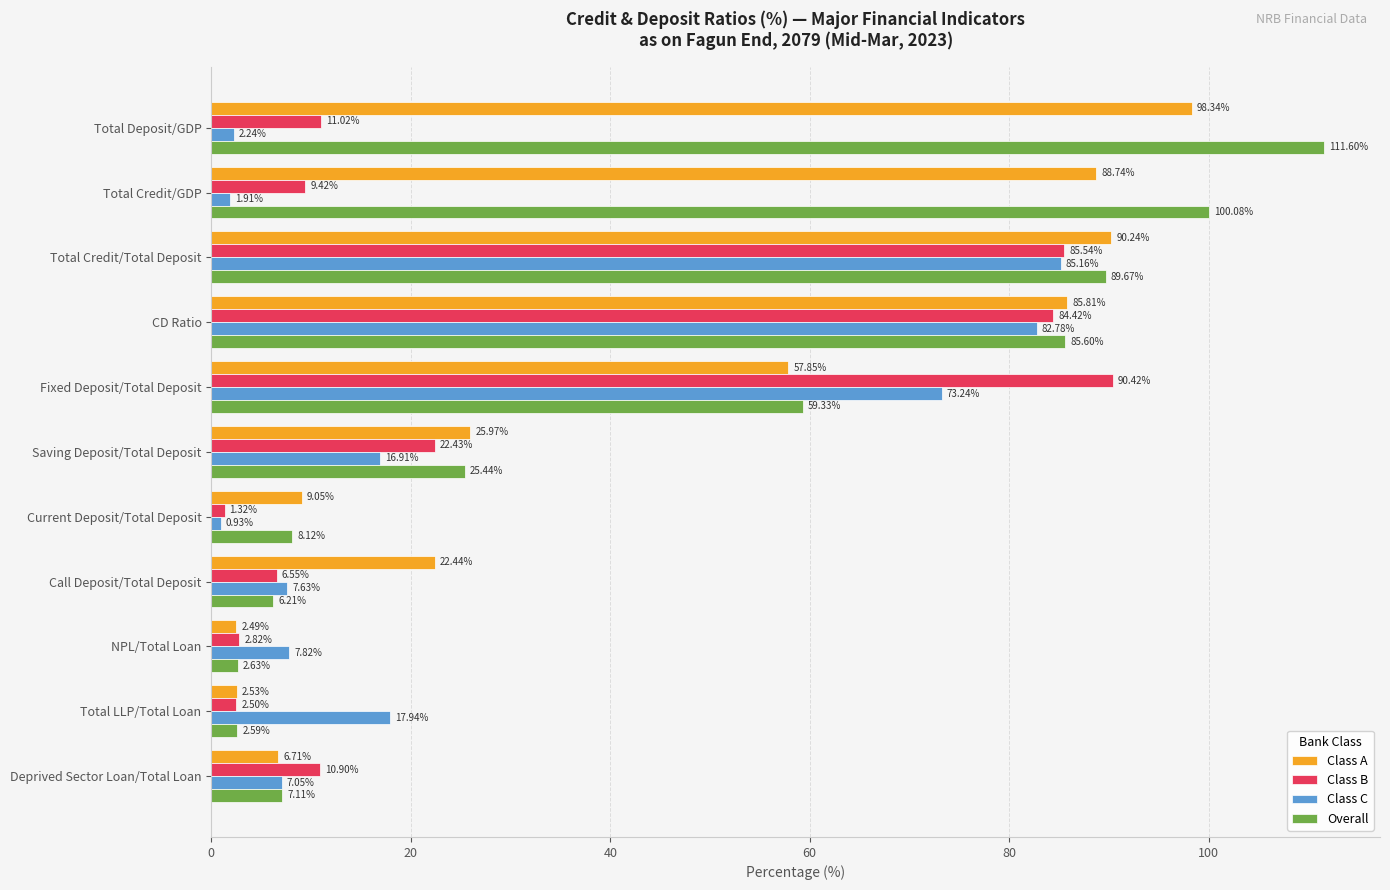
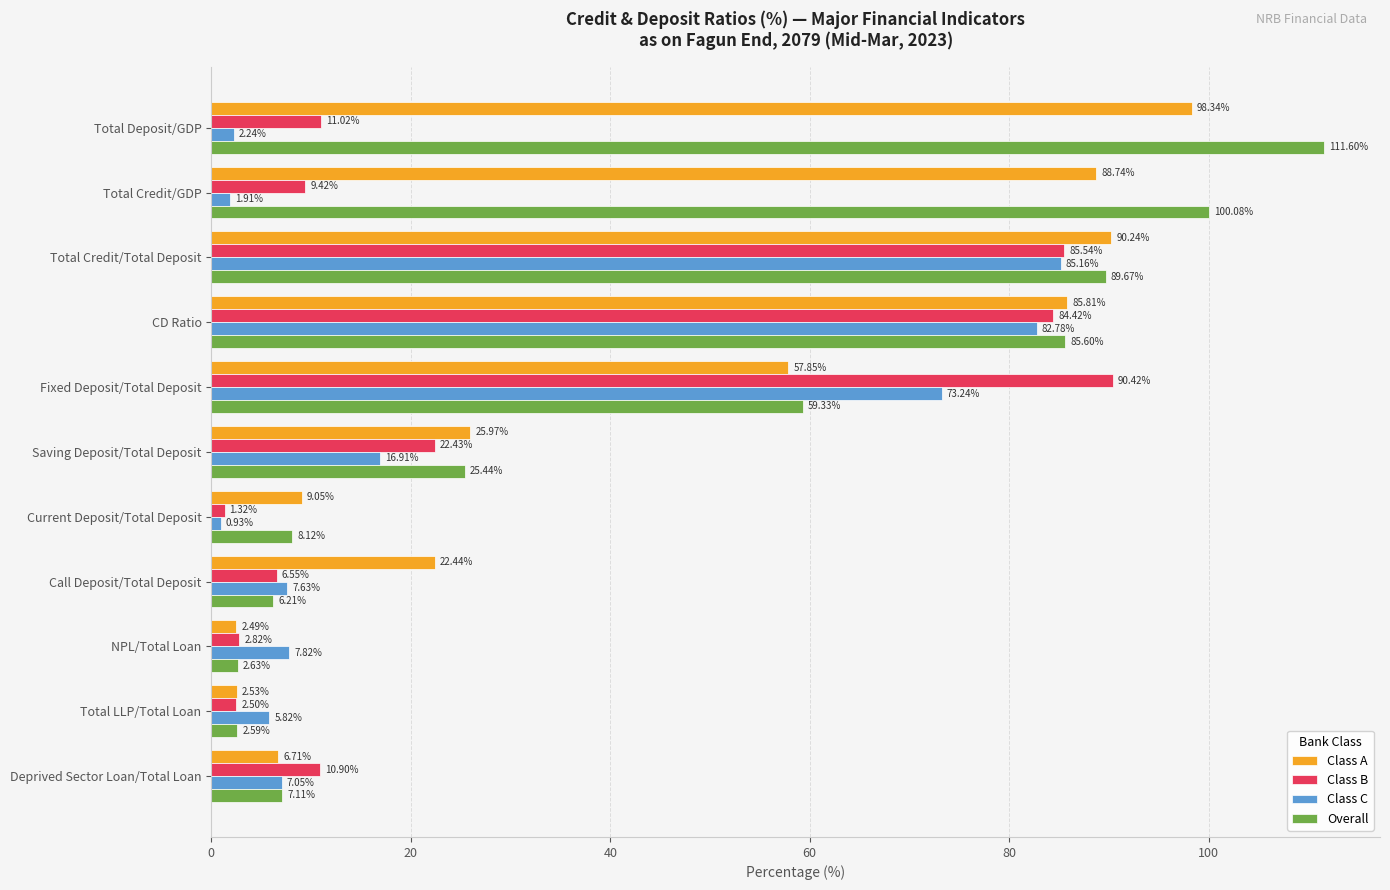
  {
    "Class A": {
      "Total Deposit/GDP": "98.34%",
      "Total Credit/GDP": "88.74%",
      "Total Credit/Total Deposit": "90.24%",
      "CD Ratio": "85.81%",
      "Fixed Deposit/Total Deposit": "57.85%",
      "Saving Deposit/Total Deposit": "25.97%",
      "Current Deposit/Total Deposit": "9.05%",
      "Call Deposit/Total Deposit": "22.44%",
      "NPL/Total Loan": "2.49%",
      "Total LLP/Total Loan": "2.53%",
      "Deprived Sector Loan/Total Loan": "6.71%"
    },
    "Class B": {
      "Total Deposit/GDP": "11.02%",
      "Total Credit/GDP": "9.42%",
      "Total Credit/Total Deposit": "85.54%",
      "CD Ratio": "84.42%",
      "Fixed Deposit/Total Deposit": "90.42%",
      "Saving Deposit/Total Deposit": "22.43%",
      "Current Deposit/Total Deposit": "1.32%",
      "Call Deposit/Total Deposit": "6.55%",
      "NPL/Total Loan": "2.82%",
      "Total LLP/Total Loan": "2.50%",
      "Deprived Sector Loan/Total Loan": "10.90%"
    },
    "Class C": {
      "Total Deposit/GDP": "2.24%",
      "Total Credit/GDP": "1.91%",
      "Total Credit/Total Deposit": "85.16%",
      "CD Ratio": "82.78%",
      "Fixed Deposit/Total Deposit": "73.24%",
      "Saving Deposit/Total Deposit": "16.91%",
      "Current Deposit/Total Deposit": "0.93%",
      "Call Deposit/Total Deposit": "7.63%",
      "NPL/Total Loan": "7.82%",
-     "Total LLP/Total Loan": "17.94%",
+     "Total LLP/Total Loan": "5.82%",
      "Deprived Sector Loan/Total Loan": "7.05%"
    },
    "Overall": {
      "Total Deposit/GDP": "111.60%",
      "Total Credit/GDP": "100.08%",
      "Total Credit/Total Deposit": "89.67%",
      "CD Ratio": "85.60%",
      "Fixed Deposit/Total Deposit": "59.33%",
      "Saving Deposit/Total Deposit": "25.44%",
      "Current Deposit/Total Deposit": "8.12%",
      "Call Deposit/Total Deposit": "6.21%",
      "NPL/Total Loan": "2.63%",
      "Total LLP/Total Loan": "2.59%",
      "Deprived Sector Loan/Total Loan": "7.11%"
    }
  }
